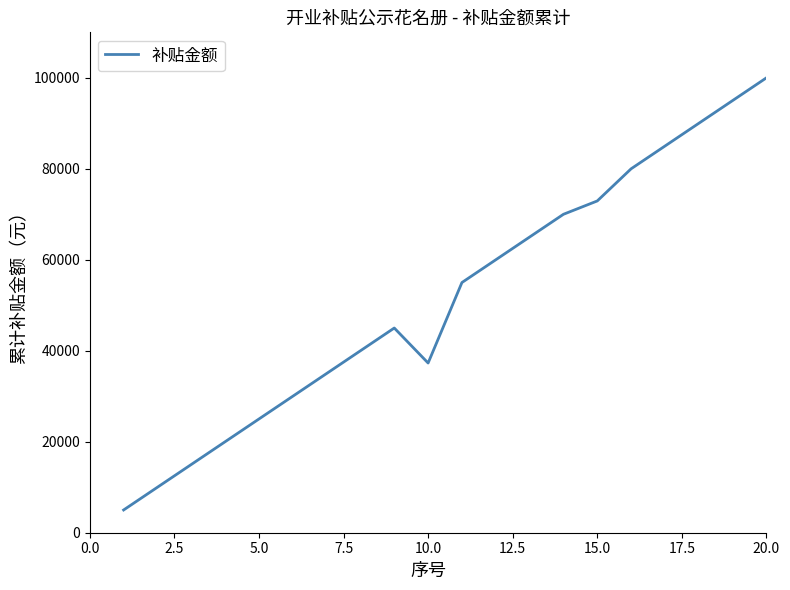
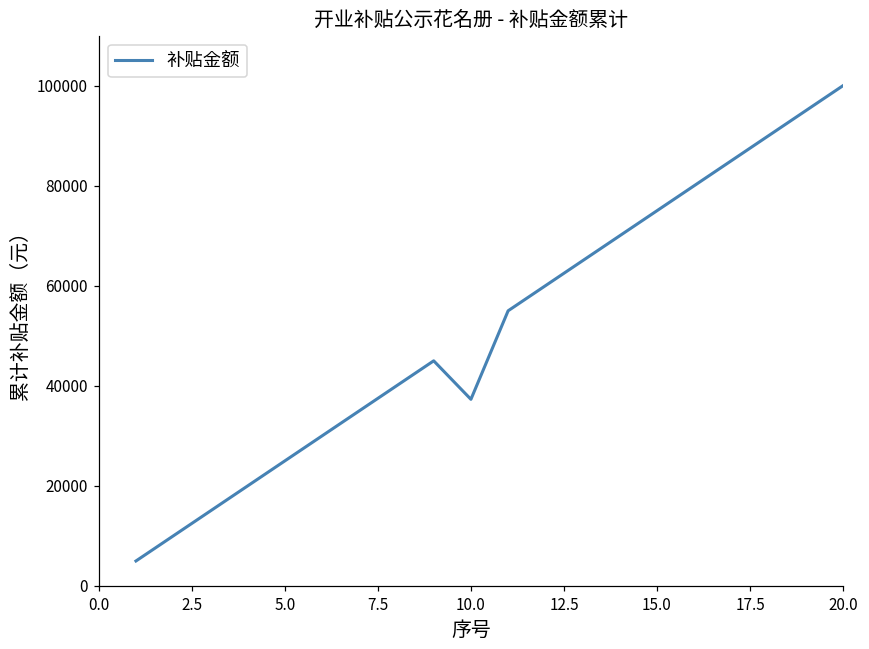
  {
    "5.0": 25000,
    "10.0": 37000,
-   "15.0": 73000,
+   "15.0": 75000,
    "20.0": 100000
  }
